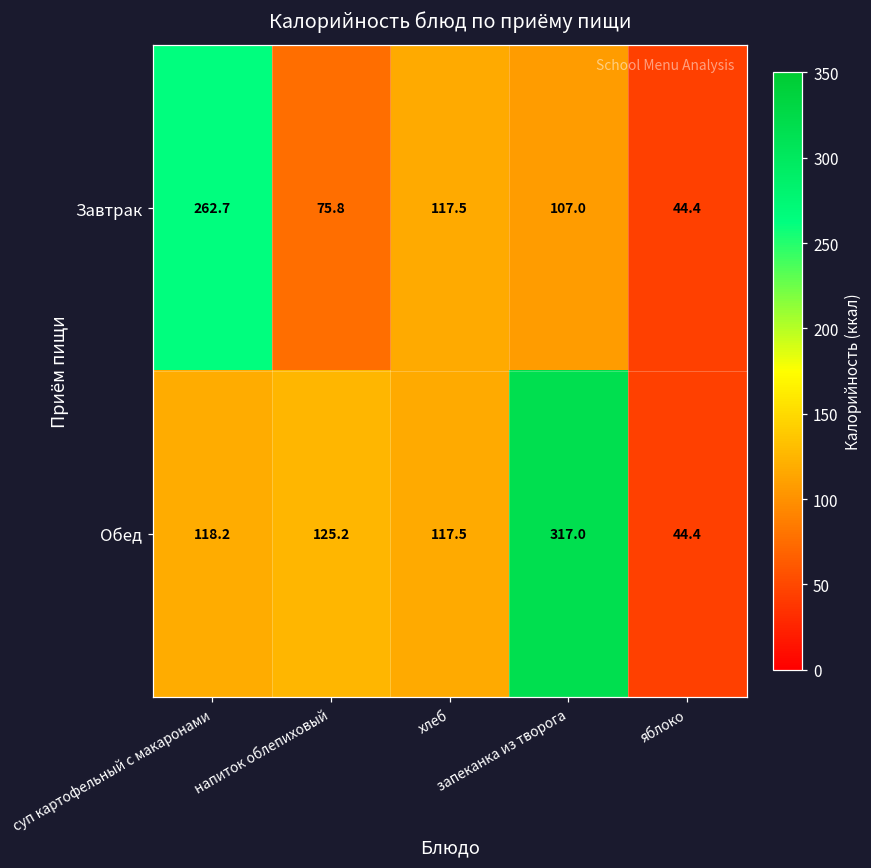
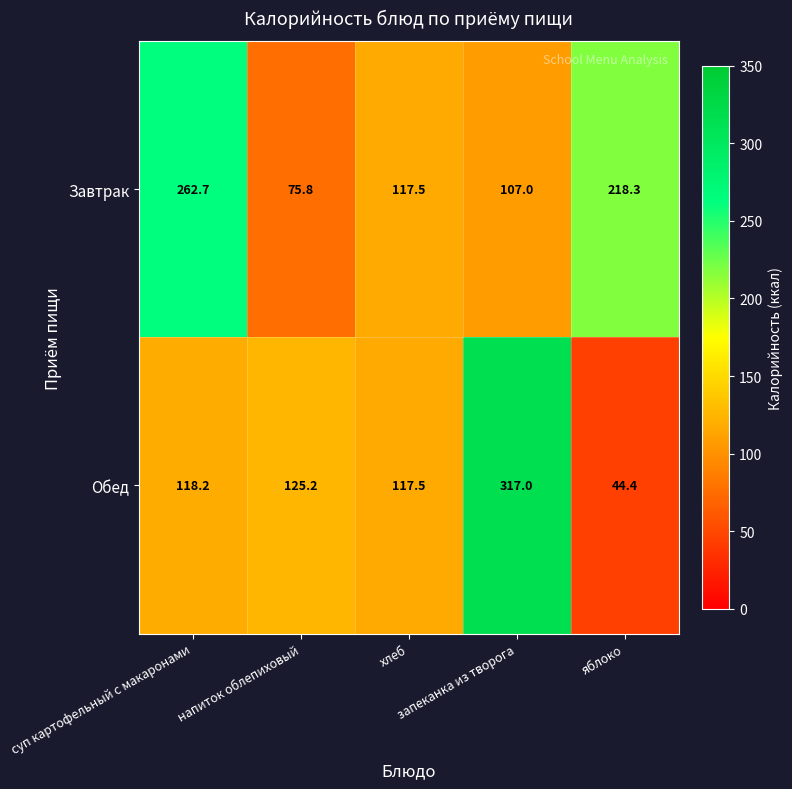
  {
    "Завтрак": {
      "суп картофельный с макаронами": 262.7,
      "напиток облепиховый": 75.8,
      "хлеб": 117.5,
      "запеканка из творога": 107.0,
-     "яблоко": 44.4
+     "яблоко": 218.3
    },
    "Обед": {
      "суп картофельный с макаронами": 118.2,
      "напиток облепиховый": 125.2,
      "хлеб": 117.5,
      "запеканка из творога": 317.0,
      "яблоко": 44.4
    }
  }
